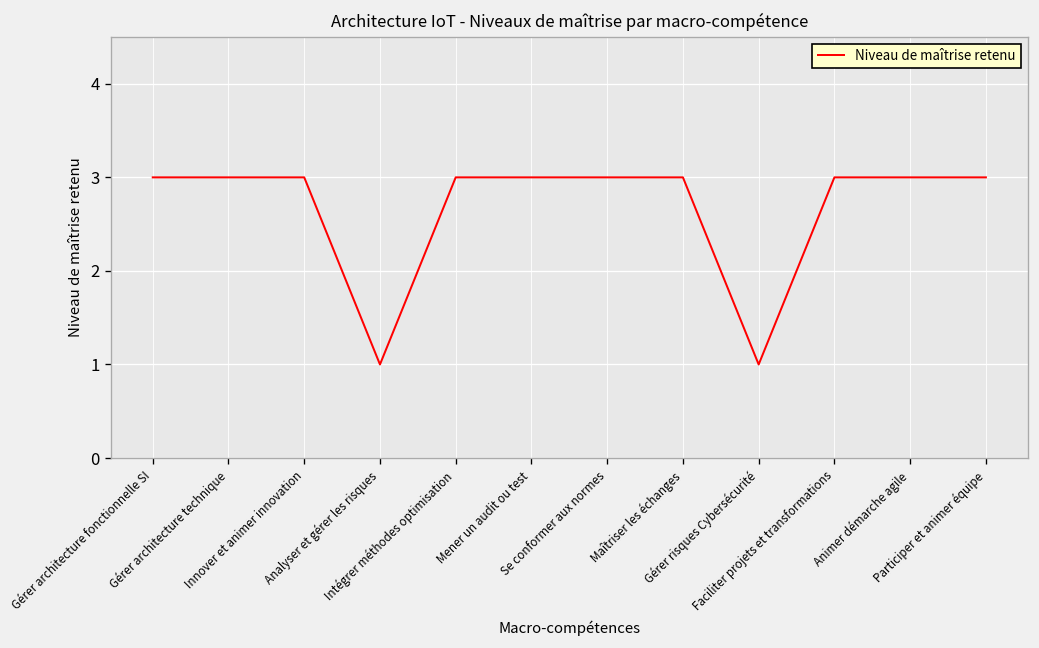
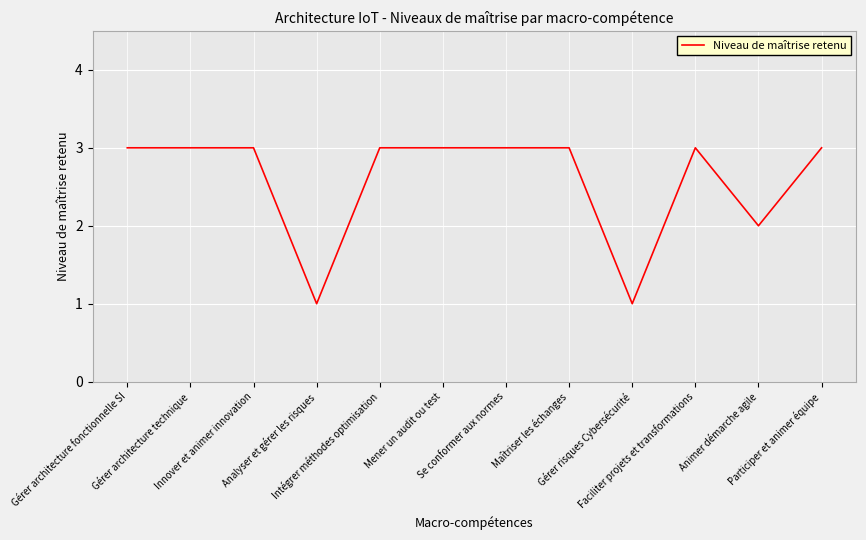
  {
    "Gérer architecture fonctionnelle SI": 3,
    "Gérer architecture technique": 3,
    "Innover et animer innovation": 3,
    "Analyser et gérer les risques": 1,
    "Intégrer méthodes optimisation": 3,
    "Mener un audit ou test": 3,
    "Se conformer aux normes": 3,
    "Maîtriser les échanges": 3,
    "Gérer risques Cybersécurité": 1,
    "Faciliter projets et transformations": 3,
-   "Animer démarche agile": 3,
+   "Animer démarche agile": 2,
    "Participer et animer équipe": 3
  }
